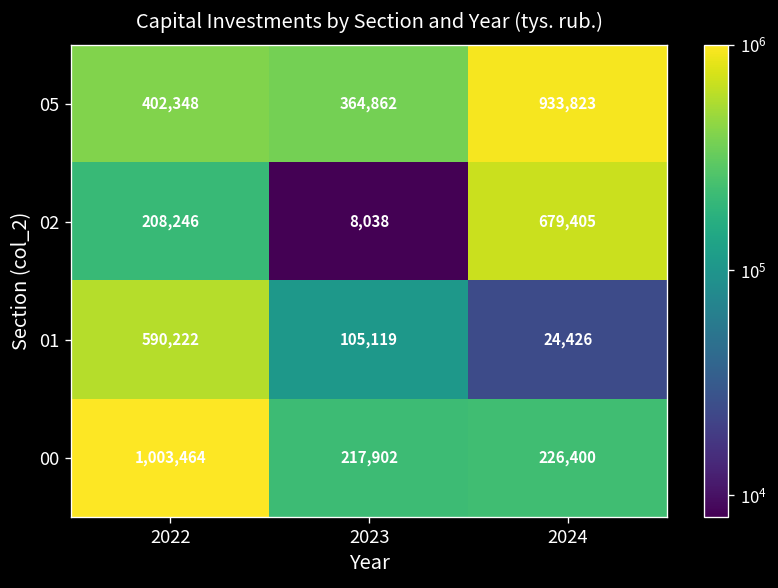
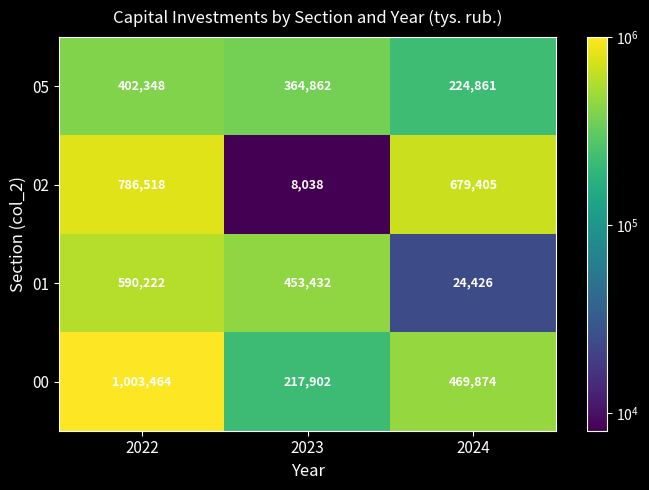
  {
    "05": {
      "2022": "402,348",
      "2023": "364,862",
-     "2024": "933,823"
+     "2024": "224,861"
    },
    "02": {
-     "2022": "208,246",
+     "2022": "786,518",
      "2023": "8,038",
      "2024": "679,405"
    },
    "01": {
      "2022": "590,222",
-     "2023": "105,119",
+     "2023": "453,432",
      "2024": "24,426"
    },
    "00": {
      "2022": "1,003,464",
      "2023": "217,902",
-     "2024": "226,400"
+     "2024": "469,874"
    }
  }
